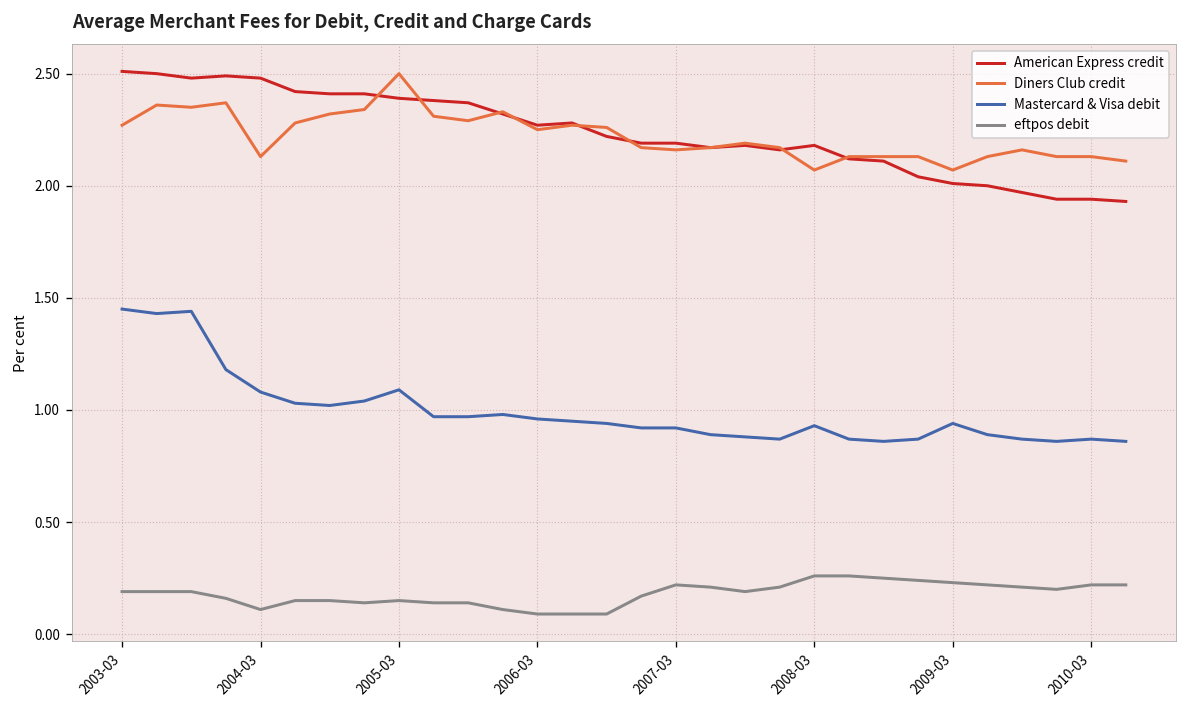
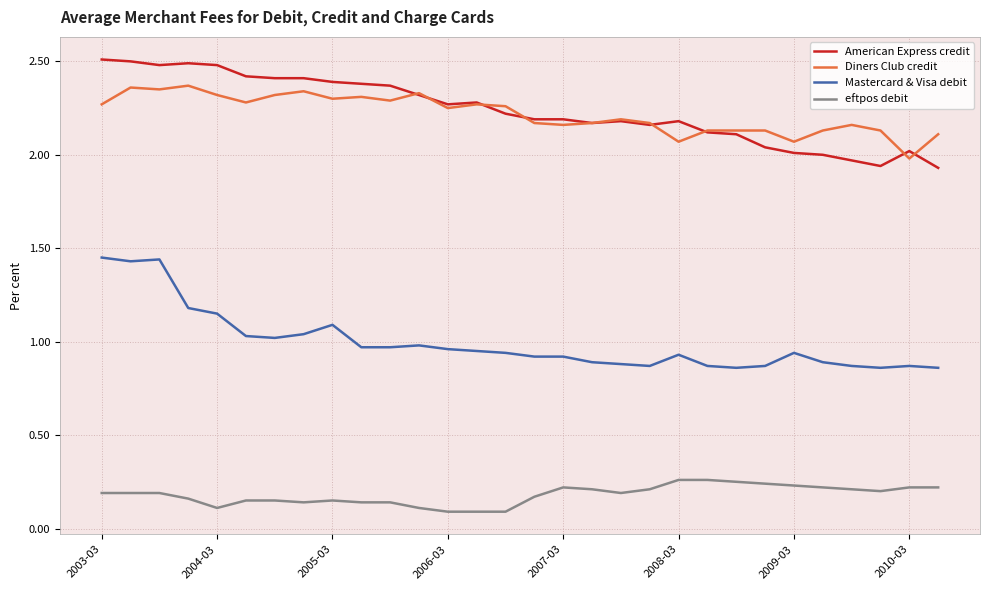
  {
    "American Express credit": {
      "2003-03": 2.51,
      "2004-03": 2.48,
      "2005-03": 2.39,
      "2006-03": 2.27,
      "2007-03": 2.19,
      "2008-03": 2.18,
      "2009-03": 2.01,
-     "2010-03": 1.94
+     "2010-03": 2.02
    },
    "Diners Club credit": {
      "2003-03": 2.27,
-     "2004-03": 2.13,
-     "2005-03": 2.5,
+     "2004-03": 2.32,
+     "2005-03": 2.3,
      "2006-03": 2.25,
      "2007-03": 2.16,
      "2008-03": 2.07,
      "2009-03": 2.07,
-     "2010-03": 2.13
+     "2010-03": 1.98
    },
    "Mastercard & Visa debit": {
      "2003-03": 1.45,
-     "2004-03": 1.08,
+     "2004-03": 1.15,
      "2005-03": 1.09,
      "2006-03": 0.96,
      "2007-03": 0.92,
      "2008-03": 0.93,
      "2009-03": 0.94,
      "2010-03": 0.87
    },
    "eftpos debit": {
      "2003-03": 0.19,
      "2004-03": 0.11,
      "2005-03": 0.15,
      "2006-03": 0.09,
      "2007-03": 0.22,
      "2008-03": 0.26,
      "2009-03": 0.23,
      "2010-03": 0.22
    }
  }
